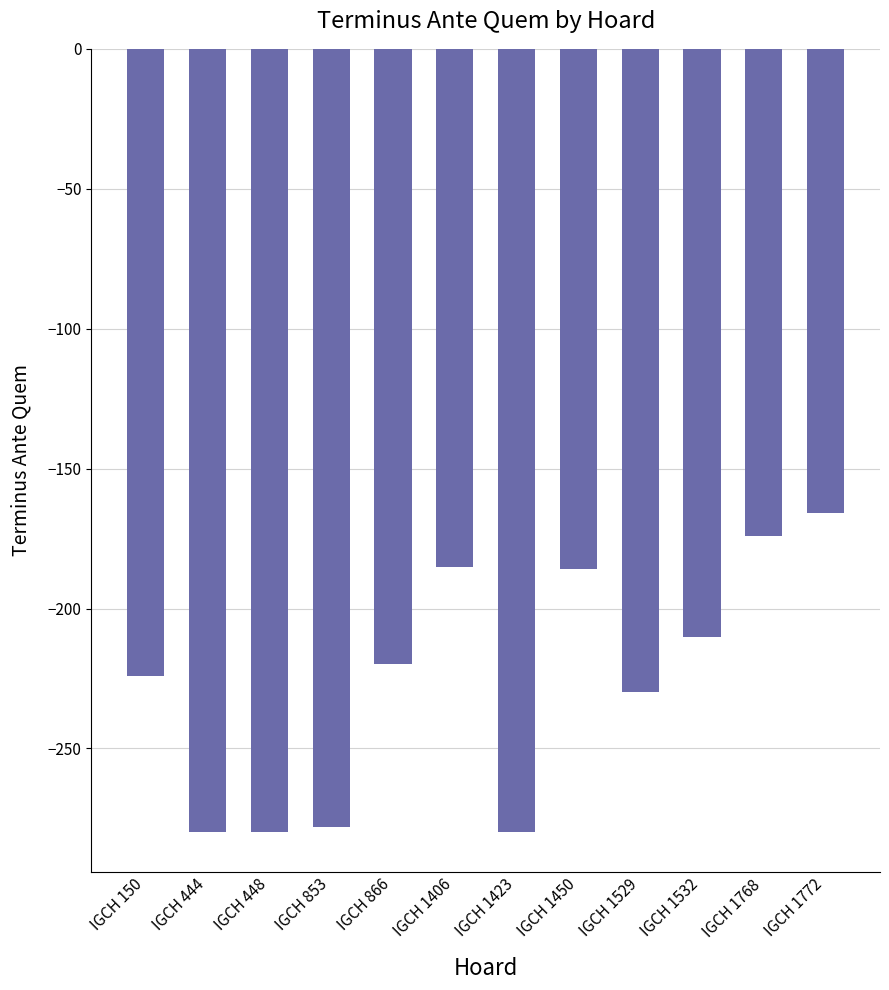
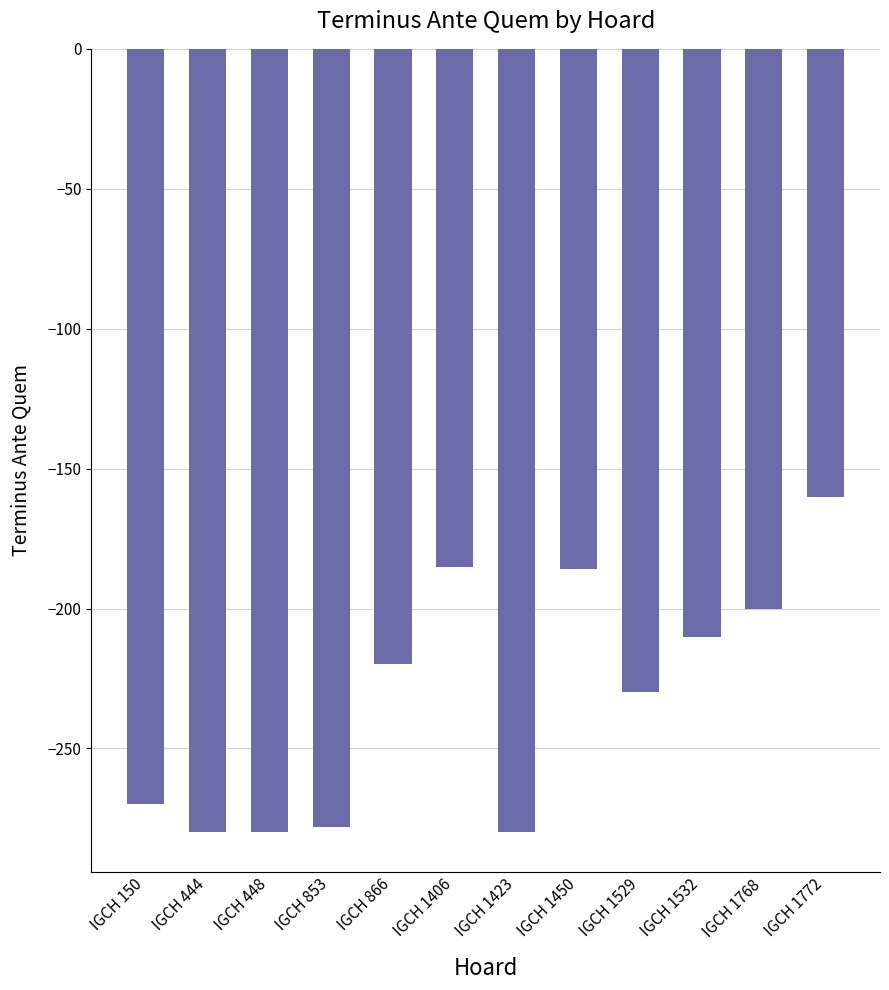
  {
-   "IGCH 150": -224,
+   "IGCH 150": -270,
    "IGCH 444": -280,
    "IGCH 448": -280,
    "IGCH 853": -278,
    "IGCH 866": -220,
    "IGCH 1406": -185,
    "IGCH 1423": -280,
    "IGCH 1450": -186,
    "IGCH 1529": -230,
    "IGCH 1532": -210,
-   "IGCH 1768": -174,
-   "IGCH 1772": -166
+   "IGCH 1768": -200,
+   "IGCH 1772": -160
  }
